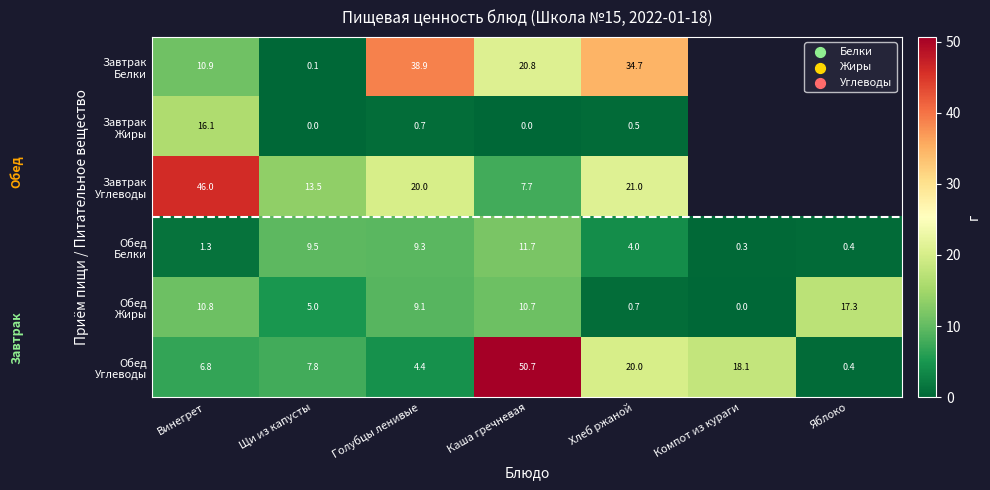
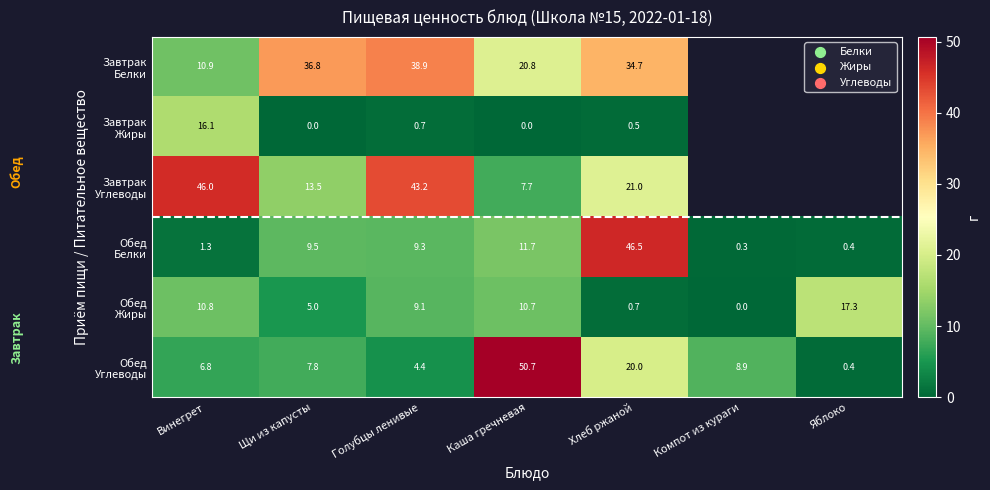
  {
    "Завтрак Белки": {
      "Винегрет": 10.9,
-     "Щи из капусты": 0.1,
+     "Щи из капусты": 36.8,
      "Голубцы ленивые": 38.9,
      "Каша гречневая": 20.8,
      "Хлеб ржаной": 34.7
    },
    "Завтрак Жиры": {
      "Винегрет": 16.1,
      "Щи из капусты": 0.0,
      "Голубцы ленивые": 0.7,
      "Каша гречневая": 0.0,
      "Хлеб ржаной": 0.5
    },
    "Завтрак Углеводы": {
      "Винегрет": 46.0,
      "Щи из капусты": 13.5,
-     "Голубцы ленивые": 20.0,
+     "Голубцы ленивые": 43.2,
      "Каша гречневая": 7.7,
      "Хлеб ржаной": 21.0
    },
    "Обед Белки": {
      "Винегрет": 1.3,
      "Щи из капусты": 9.5,
      "Голубцы ленивые": 9.3,
      "Каша гречневая": 11.7,
-     "Хлеб ржаной": 4.0,
+     "Хлеб ржаной": 46.5,
      "Компот из кураги": 0.3,
      "Яблоко": 0.4
    },
    "Обед Жиры": {
      "Винегрет": 10.8,
      "Щи из капусты": 5.0,
      "Голубцы ленивые": 9.1,
      "Каша гречневая": 10.7,
      "Хлеб ржаной": 0.7,
      "Компот из кураги": 0.0,
      "Яблоко": 17.3
    },
    "Обед Углеводы": {
      "Винегрет": 6.8,
      "Щи из капусты": 7.8,
      "Голубцы ленивые": 4.4,
      "Каша гречневая": 50.7,
      "Хлеб ржаной": 20.0,
-     "Компот из кураги": 18.1,
+     "Компот из кураги": 8.9,
      "Яблоко": 0.4
    }
  }
